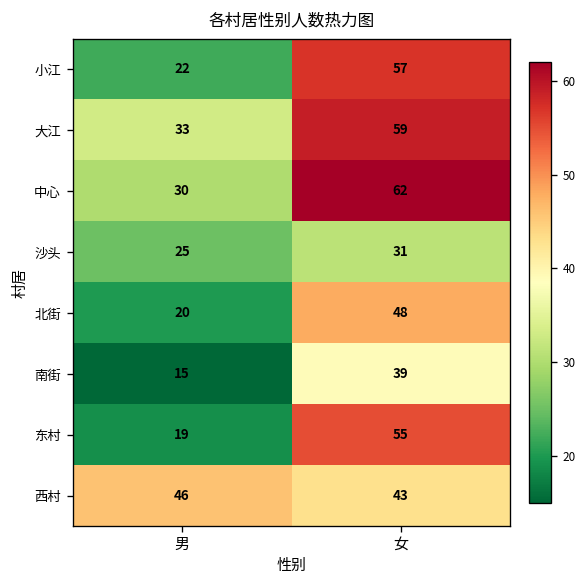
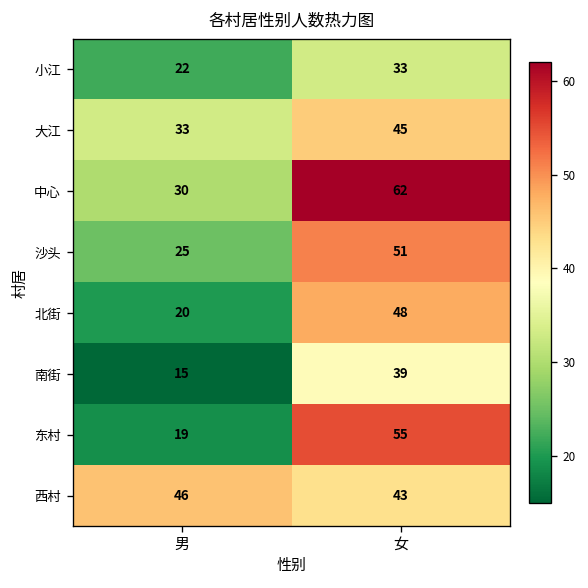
  {
    "小江": {
      "男": 22,
-     "女": 57
+     "女": 33
    },
    "大江": {
      "男": 33,
-     "女": 59
+     "女": 45
    },
    "中心": {
      "男": 30,
      "女": 62
    },
    "沙头": {
      "男": 25,
-     "女": 31
+     "女": 51
    },
    "北街": {
      "男": 20,
      "女": 48
    },
    "南街": {
      "男": 15,
      "女": 39
    },
    "东村": {
      "男": 19,
      "女": 55
    },
    "西村": {
      "男": 46,
      "女": 43
    }
  }
